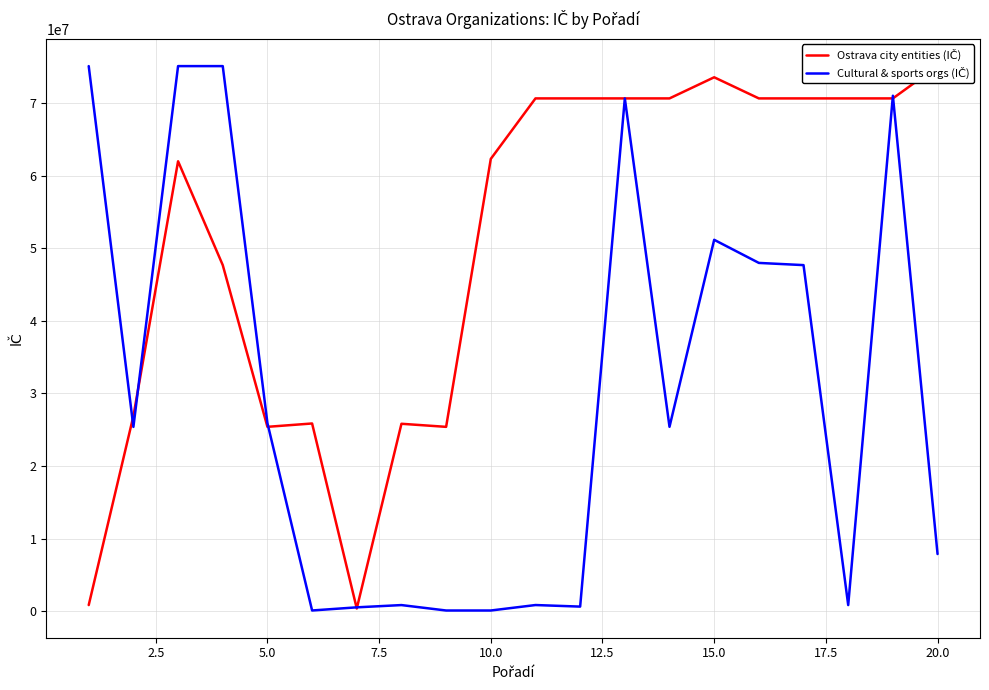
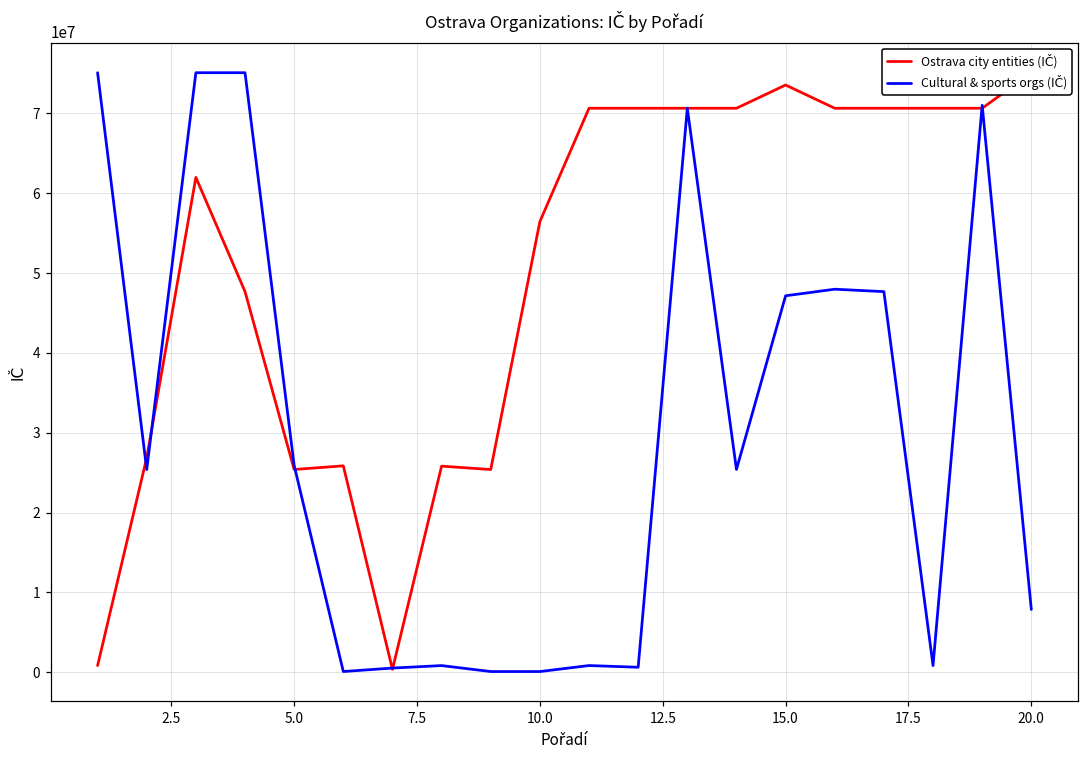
  {
    "Ostrava city entities (IČ)": {
      "5.0": 25000000,
-     "10.0": 62000000,
+     "10.0": 56000000,
      "15.0": 74000000
    },
    "Cultural & sports orgs (IČ)": {
      "5.0": 26000000,
      "10.0": 0,
-     "15.0": 51000000,
+     "15.0": 47000000,
      "20.0": 8000000
    }
  }
